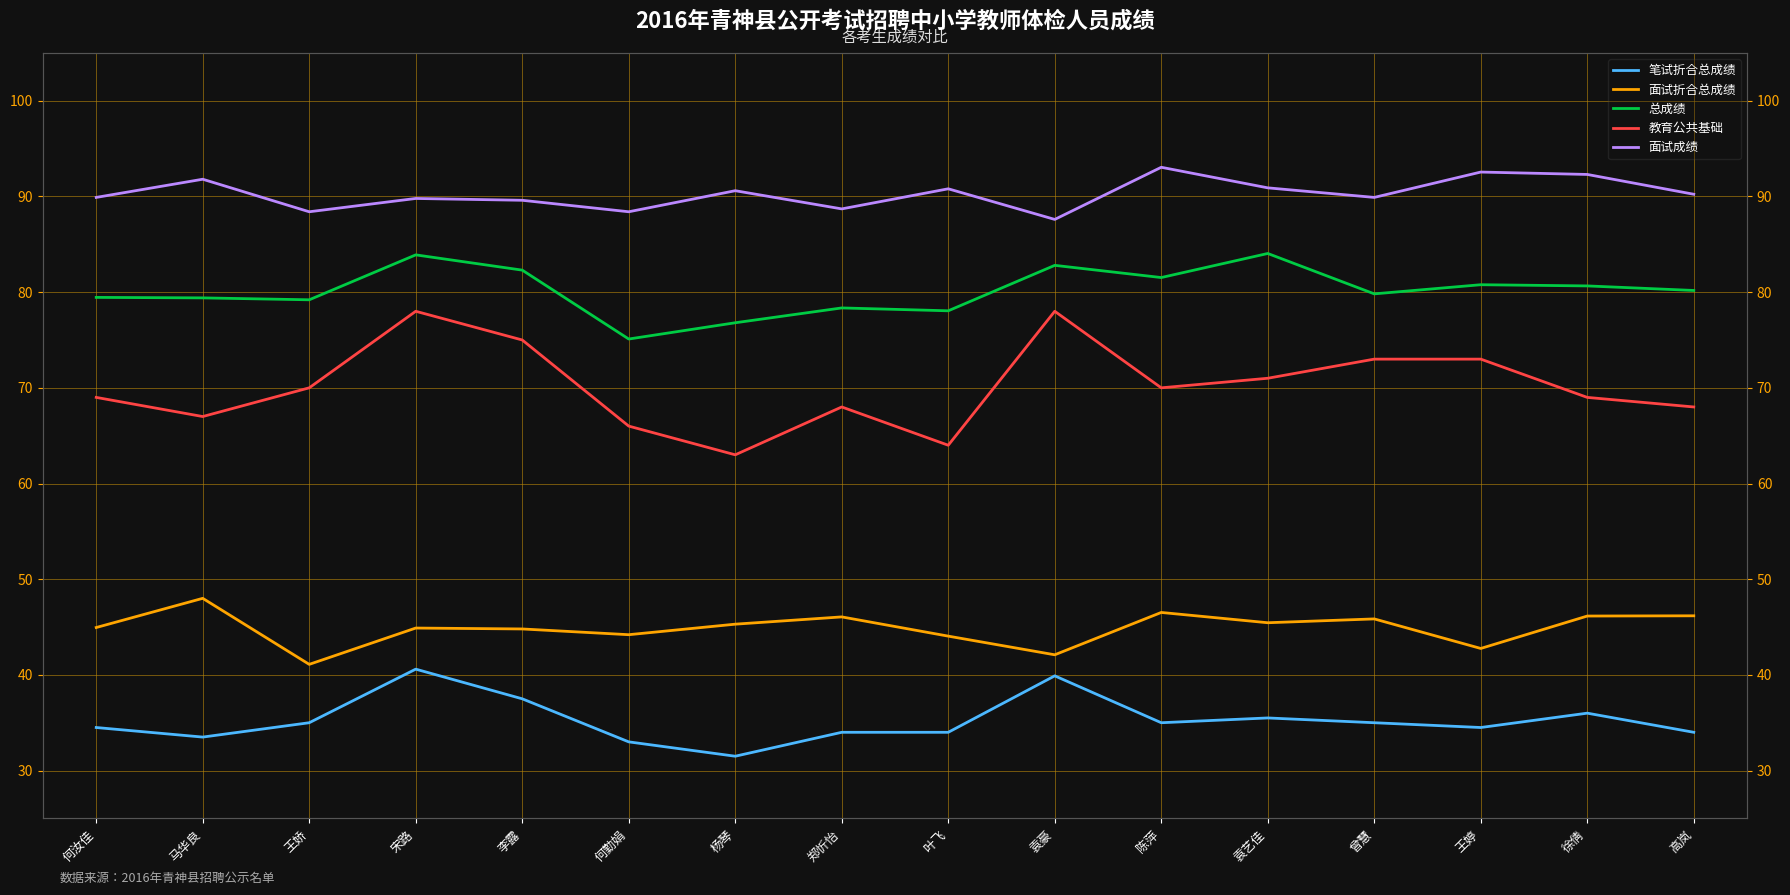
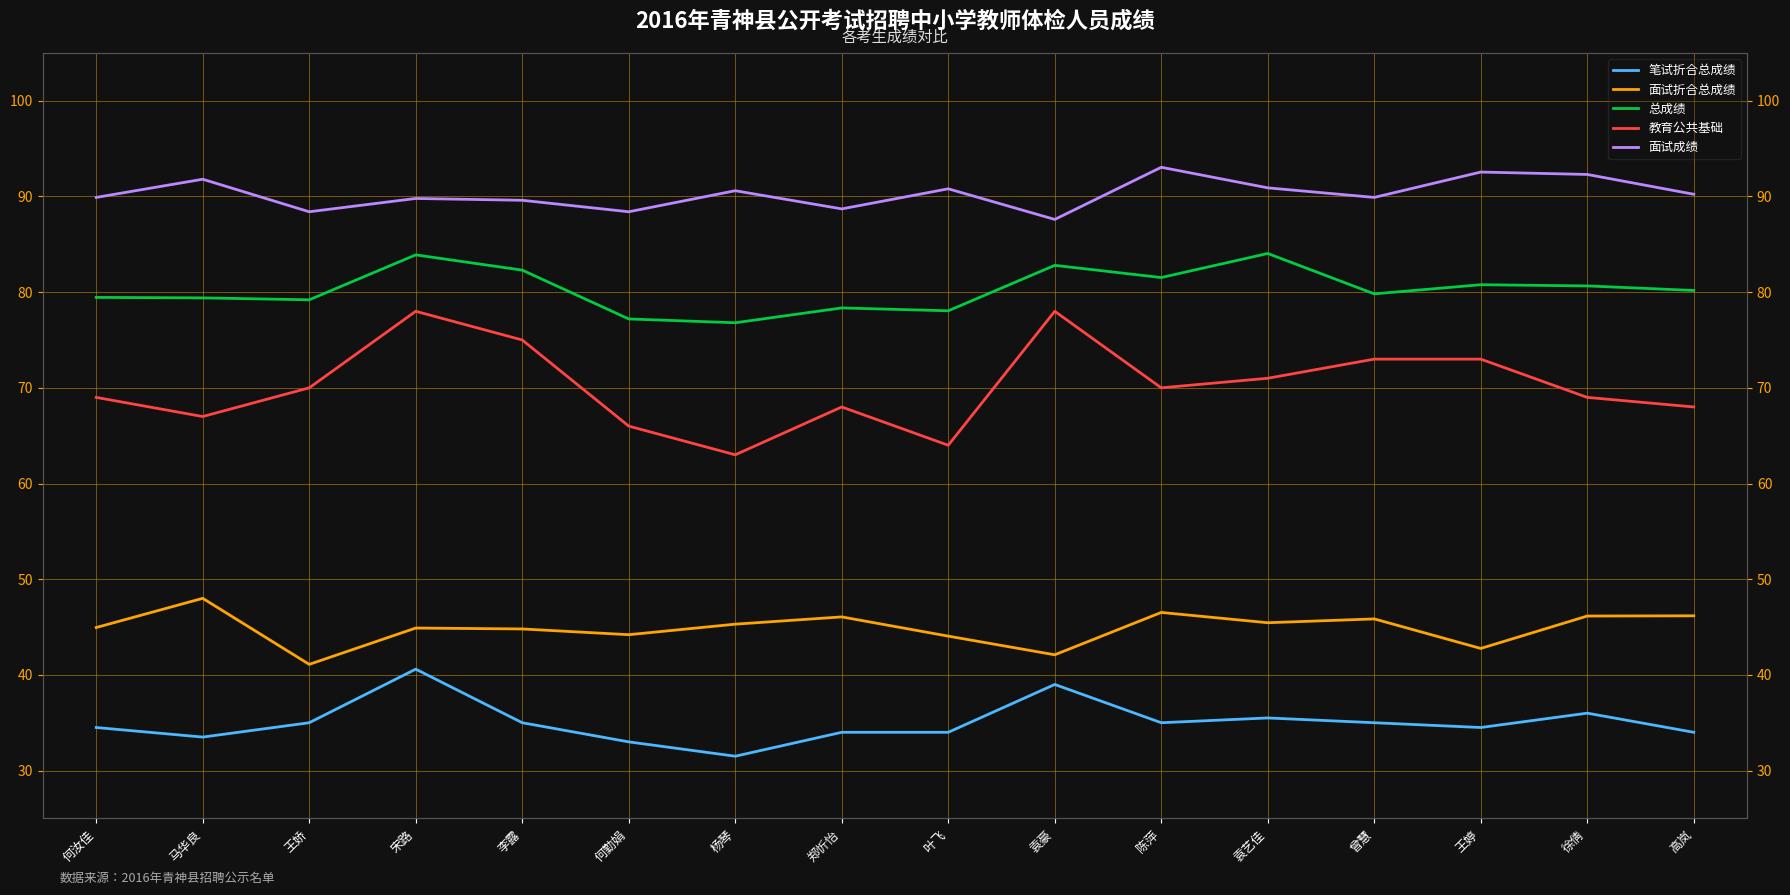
  {
    "笔试折合总成绩": {
      "何汝佳": 35,
      "马华良": 34,
      "王娇": 35,
      "宋路": 41,
-     "李露": 38,
+     "李露": 35,
      "何勤娟": 33,
      "杨琴": 32,
      "郑忻怡": 34,
      "叶飞": 34,
-     "袁豪": 40,
+     "袁豪": 39,
      "陈萍": 35,
      "袁艺佳": 36,
      "曾慧": 35,
      "王婷": 35,
      "徐倩": 36,
      "高岚": 34
    },
    "面试折合总成绩": {
      "何汝佳": 45,
      "马华良": 48,
      "王娇": 41,
      "宋路": 45,
      "李露": 45,
      "何勤娟": 44,
      "杨琴": 45,
      "郑忻怡": 46,
      "叶飞": 44,
      "袁豪": 42,
      "陈萍": 47,
      "袁艺佳": 45,
      "曾慧": 46,
      "王婷": 43,
      "徐倩": 46,
      "高岚": 46
    },
    "总成绩": {
      "何汝佳": 79,
      "马华良": 79,
      "王娇": 79,
      "宋路": 84,
      "李露": 82,
-     "何勤娟": 75,
+     "何勤娟": 77,
      "杨琴": 77,
      "郑忻怡": 78,
      "叶飞": 78,
      "袁豪": 83,
      "陈萍": 82,
      "袁艺佳": 84,
      "曾慧": 80,
      "王婷": 81,
      "徐倩": 81,
      "高岚": 80
    },
    "教育公共基础": {
      "何汝佳": 69,
      "马华良": 67,
      "王娇": 70,
      "宋路": 78,
      "李露": 75,
      "何勤娟": 66,
      "杨琴": 63,
      "郑忻怡": 68,
      "叶飞": 64,
      "袁豪": 78,
      "陈萍": 70,
      "袁艺佳": 71,
      "曾慧": 73,
      "王婷": 73,
      "徐倩": 69,
      "高岚": 68
    },
    "面试成绩": {
      "何汝佳": 90,
      "马华良": 92,
      "王娇": 88,
      "宋路": 90,
      "李露": 90,
      "何勤娟": 88,
      "杨琴": 91,
      "郑忻怡": 89,
      "叶飞": 91,
      "袁豪": 88,
      "陈萍": 93,
      "袁艺佳": 91,
      "曾慧": 90,
      "王婷": 93,
      "徐倩": 92,
      "高岚": 90
    }
  }
